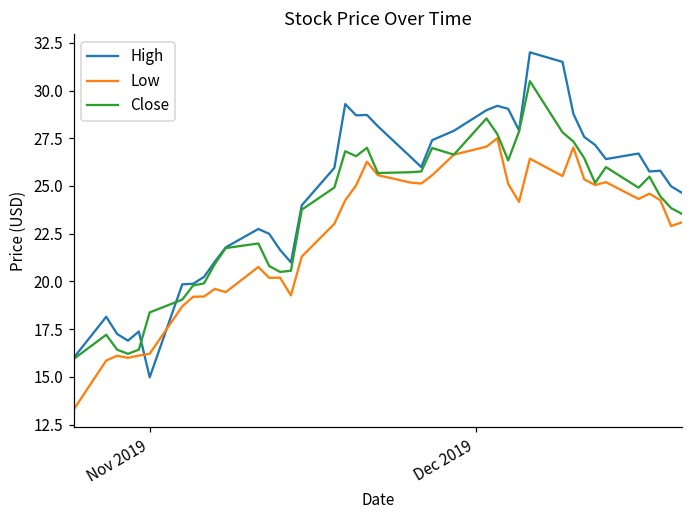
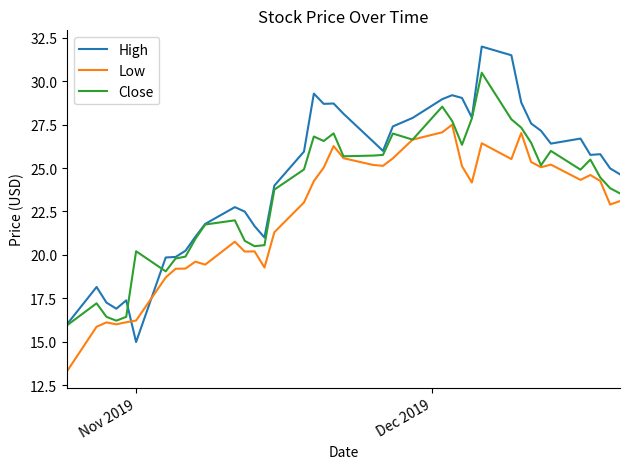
  {
    "High": {
      "Nov 2019": 15.0
    },
    "Low": {
      "Nov 2019": 16.2
    },
    "Close": {
-     "Nov 2019": 18.4
+     "Nov 2019": 20.2
    }
  }
